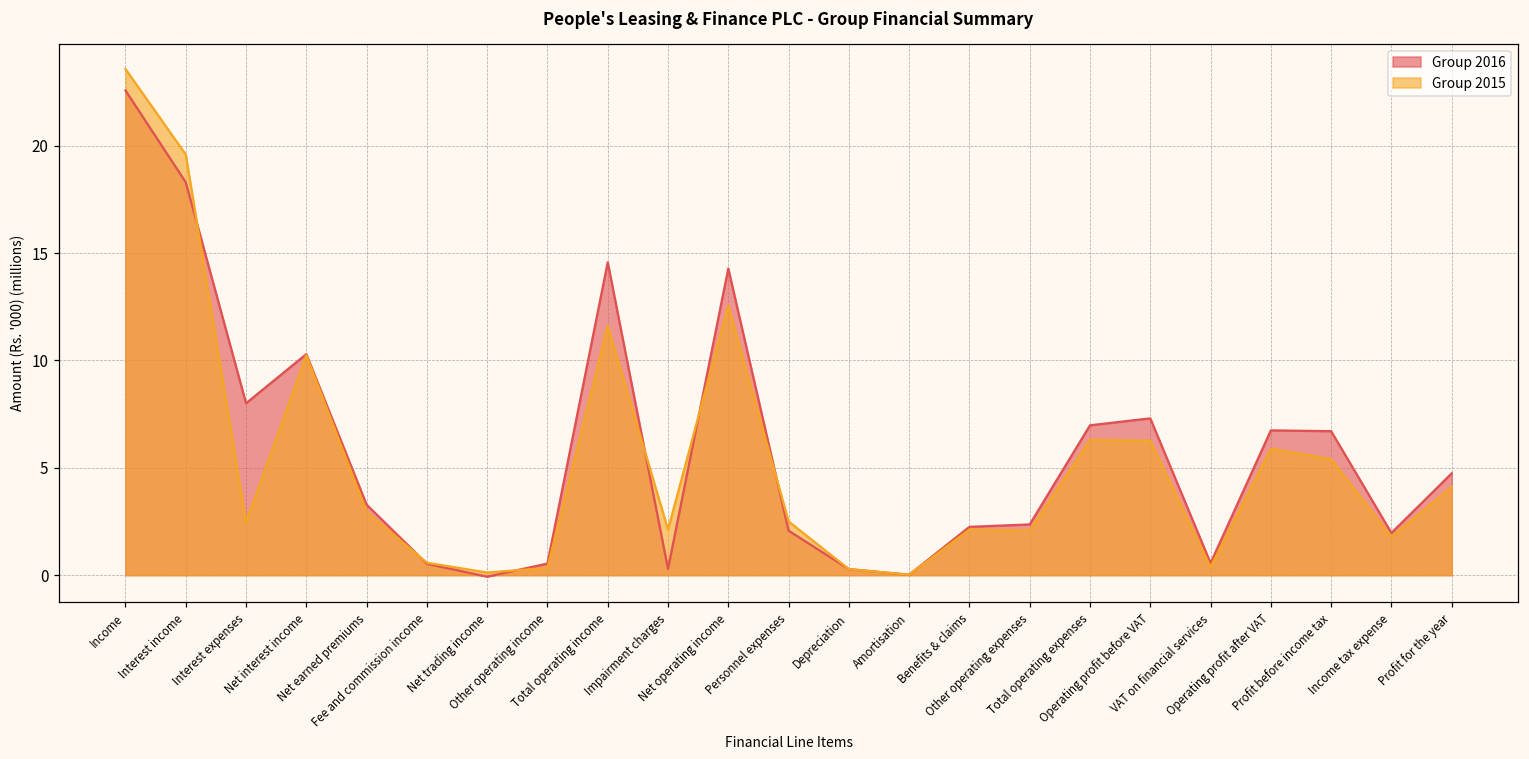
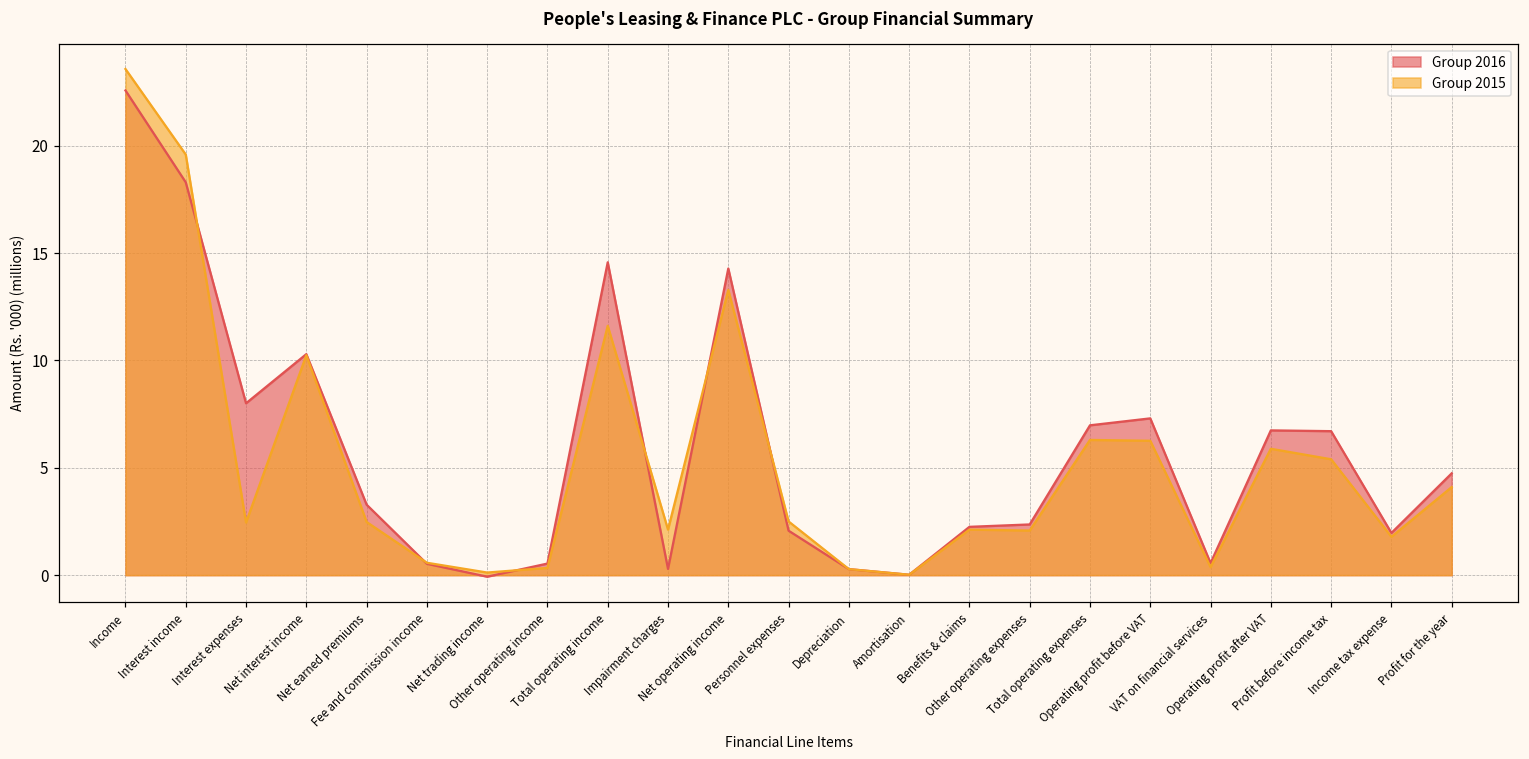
  {
    "Group 2015": {
      "Income": 23.6,
      "Interest income": 19.6,
      "Interest expenses": 2.5,
-     "Net earned premiums": 2.9,
+     "Net earned premiums": 2.5,
      "Other operating income": 0.3,
      "Total operating income": 11.6,
      "Impairment charges": 2.1,
-     "Net operating income": 12.6,
+     "Net operating income": 13.3,
      "Personnel expenses": 2.5,
      "Other operating expenses": 2.1,
      "Total operating expenses": 6.3,
      "Operating profit before VAT": 6.3,
      "VAT on financial services": 0.4,
      "Operating profit after VAT": 5.9,
      "Profit before income tax": 5.4,
      "Income tax expense": 1.8,
      "Profit for the year": 4.1
    }
  }
